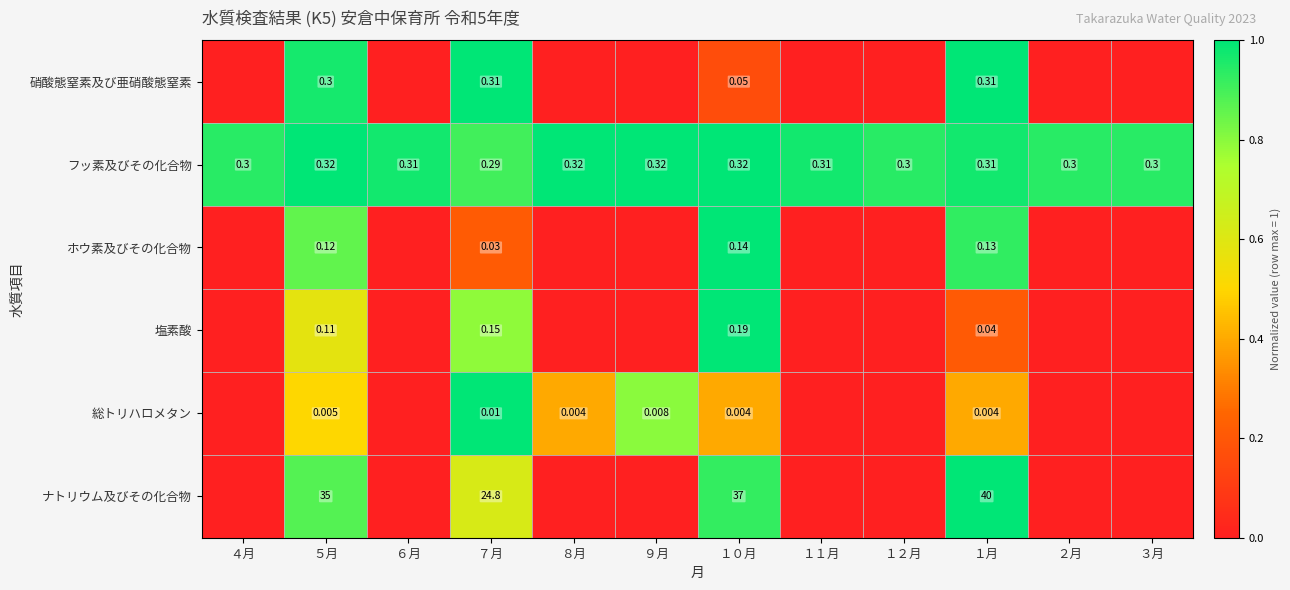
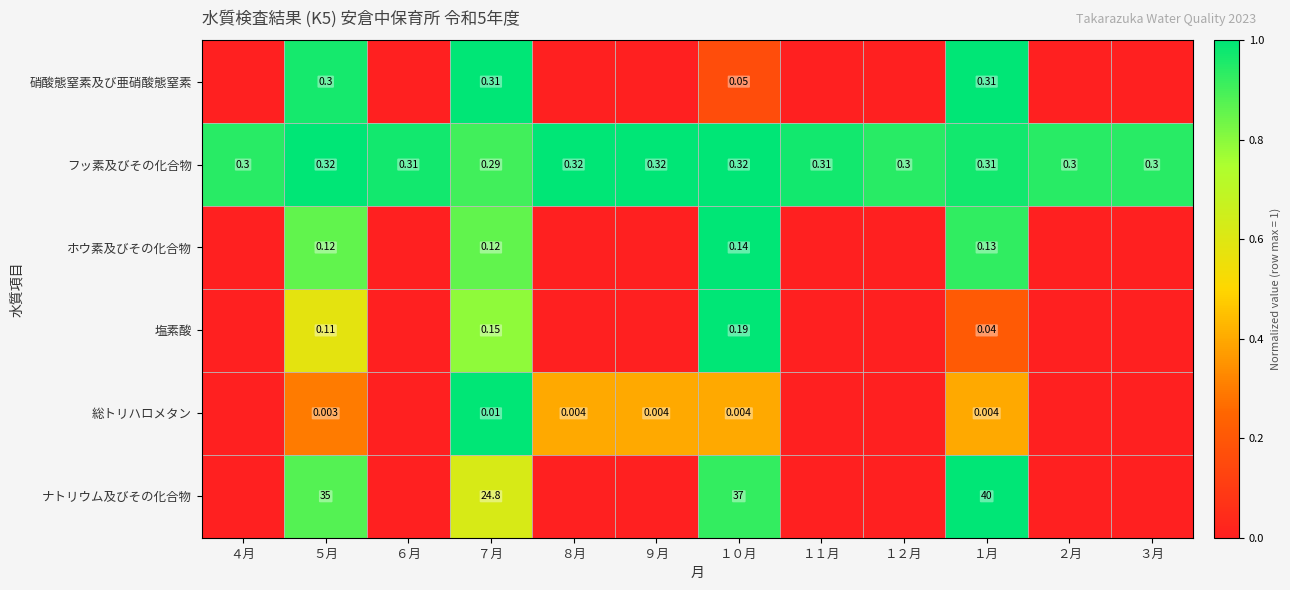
  {
    "ホウ素及びその化合物": {
-     "７月": 0.03
+     "７月": 0.12
    },
    "総トリハロメタン": {
-     "５月": 0.005,
-     "９月": 0.008
+     "５月": 0.003,
+     "９月": 0.004
    }
  }
